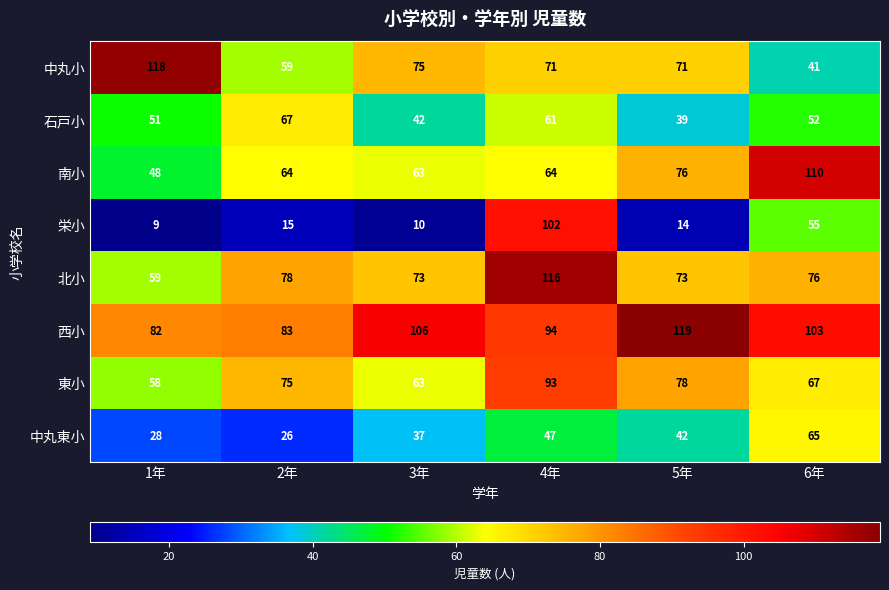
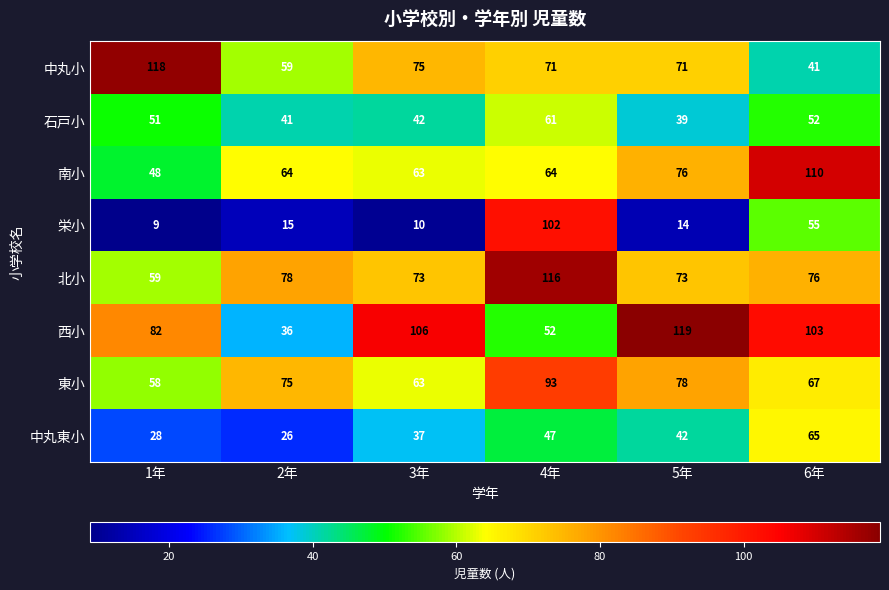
  {
    "中丸小": {
      "1年": 118,
      "2年": 59,
      "3年": 75,
      "4年": 71,
      "5年": 71,
      "6年": 41
    },
    "石戸小": {
      "1年": 51,
-     "2年": 67,
+     "2年": 41,
      "3年": 42,
      "4年": 61,
      "5年": 39,
      "6年": 52
    },
    "南小": {
      "1年": 48,
      "2年": 64,
      "3年": 63,
      "4年": 64,
      "5年": 76,
      "6年": 110
    },
    "栄小": {
      "1年": 9,
      "2年": 15,
      "3年": 10,
      "4年": 102,
      "5年": 14,
      "6年": 55
    },
    "北小": {
      "1年": 59,
      "2年": 78,
      "3年": 73,
      "4年": 116,
      "5年": 73,
      "6年": 76
    },
    "西小": {
      "1年": 82,
-     "2年": 83,
+     "2年": 36,
      "3年": 106,
-     "4年": 94,
+     "4年": 52,
      "5年": 119,
      "6年": 103
    },
    "東小": {
      "1年": 58,
      "2年": 75,
      "3年": 63,
      "4年": 93,
      "5年": 78,
      "6年": 67
    },
    "中丸東小": {
      "1年": 28,
      "2年": 26,
      "3年": 37,
      "4年": 47,
      "5年": 42,
      "6年": 65
    }
  }
